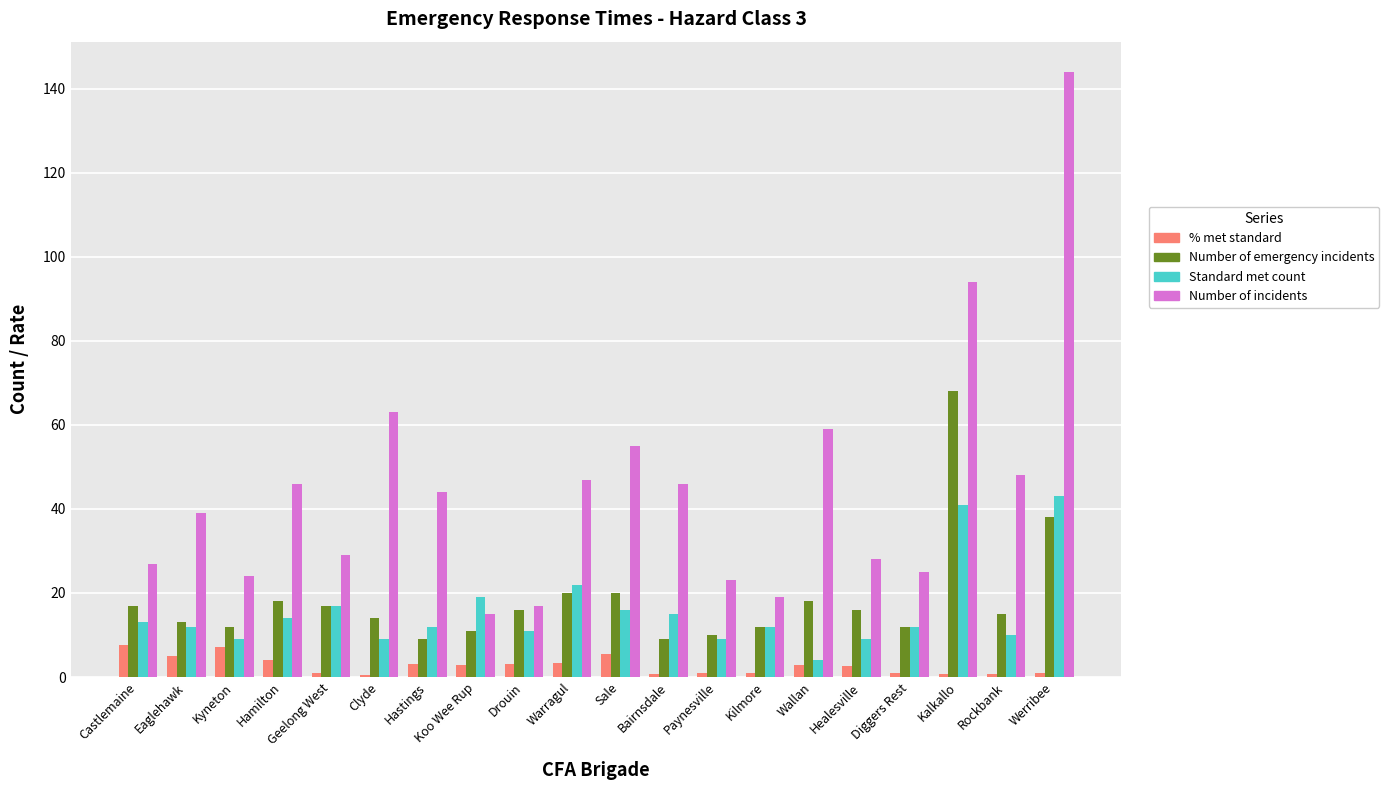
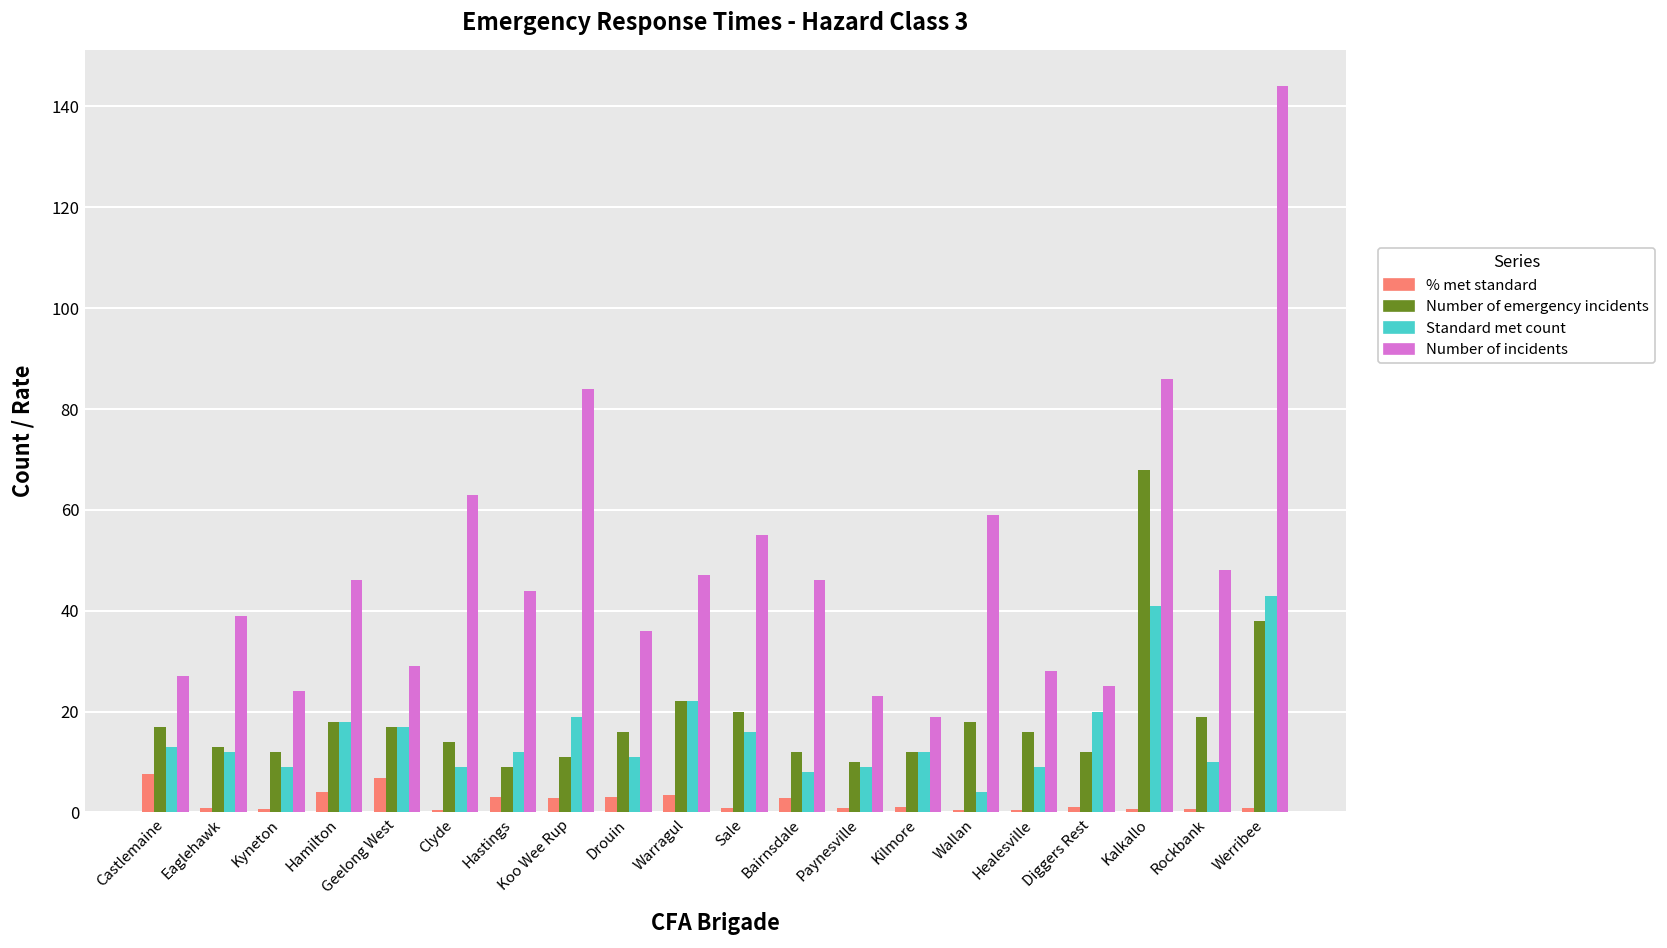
  {
    "% met standard": {
      "Castlemaine": 8,
-     "Eaglehawk": 5,
-     "Kyneton": 7,
+     "Eaglehawk": 1,
+     "Kyneton": 1,
      "Hamilton": 4,
-     "Geelong West": 1,
+     "Geelong West": 7,
      "Hastings": 3,
      "Koo Wee Rup": 3,
      "Drouin": 3,
      "Warragul": 3,
-     "Sale": 5,
-     "Bairnsdale": 1,
+     "Sale": 1,
+     "Bairnsdale": 3,
      "Paynesville": 1,
      "Kilmore": 1,
-     "Wallan": 3,
-     "Healesville": 3,
+     "Wallan": 1,
+     "Healesville": 1,
      "Diggers Rest": 1,
      "Kalkallo": 1,
      "Rockbank": 1,
      "Werribee": 1
    },
    "Number of emergency incidents": {
      "Castlemaine": 17,
      "Eaglehawk": 13,
      "Kyneton": 12,
      "Hamilton": 18,
      "Geelong West": 17,
      "Clyde": 14,
      "Hastings": 9,
      "Koo Wee Rup": 11,
      "Drouin": 16,
-     "Warragul": 20,
+     "Warragul": 22,
      "Sale": 20,
-     "Bairnsdale": 9,
+     "Bairnsdale": 12,
      "Paynesville": 10,
      "Kilmore": 12,
      "Wallan": 18,
      "Healesville": 16,
      "Diggers Rest": 12,
      "Kalkallo": 68,
-     "Rockbank": 15,
+     "Rockbank": 19,
      "Werribee": 38
    },
    "Standard met count": {
      "Castlemaine": 13,
      "Eaglehawk": 12,
      "Kyneton": 9,
-     "Hamilton": 14,
+     "Hamilton": 18,
      "Geelong West": 17,
      "Clyde": 9,
      "Hastings": 12,
      "Koo Wee Rup": 19,
      "Drouin": 11,
      "Warragul": 22,
      "Sale": 16,
-     "Bairnsdale": 15,
+     "Bairnsdale": 8,
      "Paynesville": 9,
      "Kilmore": 12,
      "Wallan": 4,
      "Healesville": 9,
-     "Diggers Rest": 12,
+     "Diggers Rest": 20,
      "Kalkallo": 41,
      "Rockbank": 10,
      "Werribee": 43
    },
    "Number of incidents": {
      "Castlemaine": 27,
      "Eaglehawk": 39,
      "Kyneton": 24,
      "Hamilton": 46,
      "Geelong West": 29,
      "Clyde": 63,
      "Hastings": 44,
-     "Koo Wee Rup": 15,
-     "Drouin": 17,
+     "Koo Wee Rup": 84,
+     "Drouin": 36,
      "Warragul": 47,
      "Sale": 55,
      "Bairnsdale": 46,
      "Paynesville": 23,
      "Kilmore": 19,
      "Wallan": 59,
      "Healesville": 28,
      "Diggers Rest": 25,
-     "Kalkallo": 94,
+     "Kalkallo": 86,
      "Rockbank": 48,
      "Werribee": 144
    }
  }
